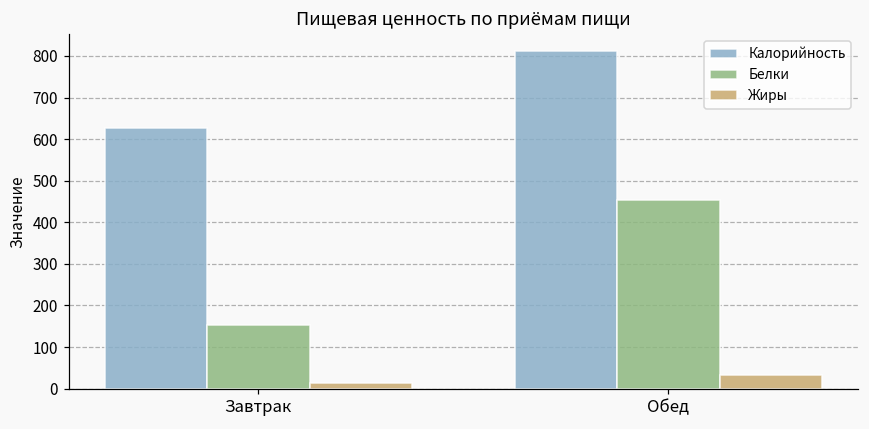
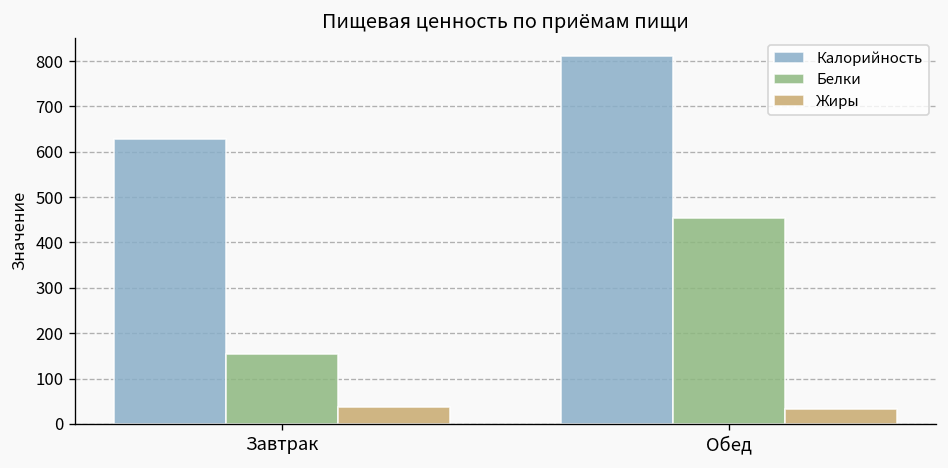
  {
    "Калорийность": {
      "Завтрак": 630,
      "Обед": 810
    },
    "Белки": {
      "Завтрак": 150,
      "Обед": 450
    },
    "Жиры": {
-     "Завтрак": 10,
+     "Завтрак": 40,
      "Обед": 30
    }
  }
